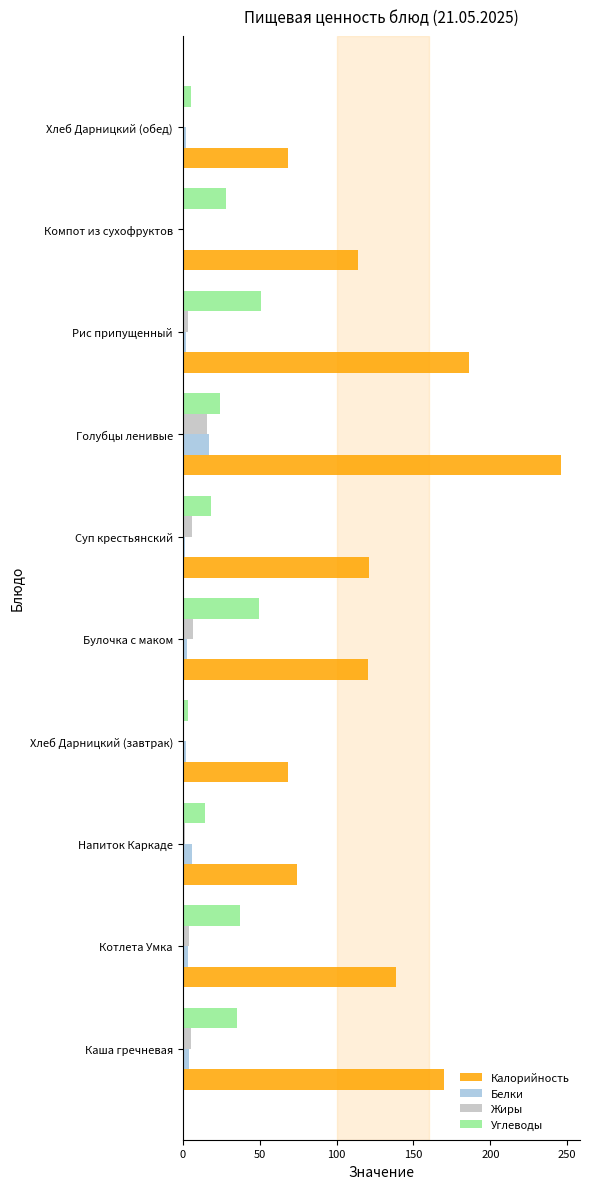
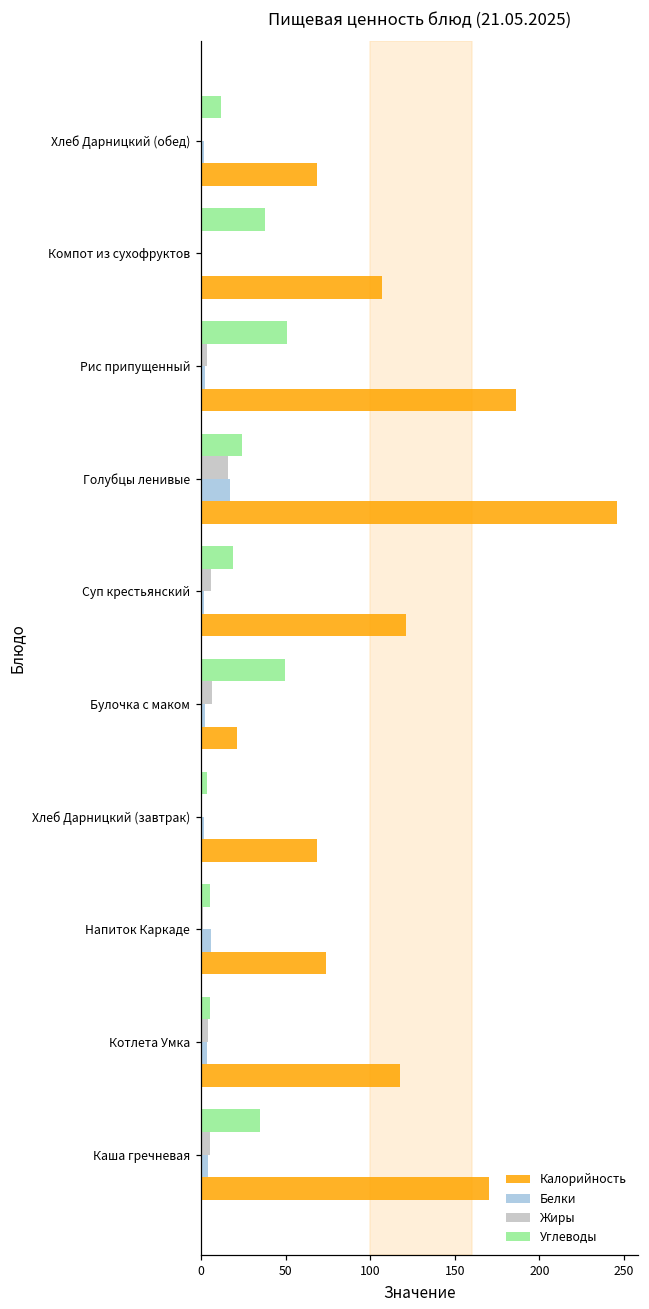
  {
    "Калорийность": {
      "Хлеб Дарницкий (обед)": 68,
-     "Компот из сухофруктов": 114,
+     "Компот из сухофруктов": 107,
      "Рис припущенный": 186,
      "Голубцы ленивые": 246,
      "Суп крестьянский": 121,
-     "Булочка с маком": 120,
+     "Булочка с маком": 22,
      "Хлеб Дарницкий (завтрак)": 68,
      "Напиток Каркаде": 74,
-     "Котлета Умка": 139,
+     "Котлета Умка": 118,
      "Каша гречневая": 170
    },
    "Углеводы": {
-     "Хлеб Дарницкий (обед)": 6,
-     "Компот из сухофруктов": 28,
+     "Хлеб Дарницкий (обед)": 12,
+     "Компот из сухофруктов": 38,
      "Рис припущенный": 51,
      "Голубцы ленивые": 24,
      "Суп крестьянский": 19,
      "Булочка с маком": 50,
      "Хлеб Дарницкий (завтрак)": 4,
-     "Напиток Каркаде": 15,
-     "Котлета Умка": 37,
+     "Напиток Каркаде": 6,
+     "Котлета Умка": 5,
      "Каша гречневая": 35
    }
  }
